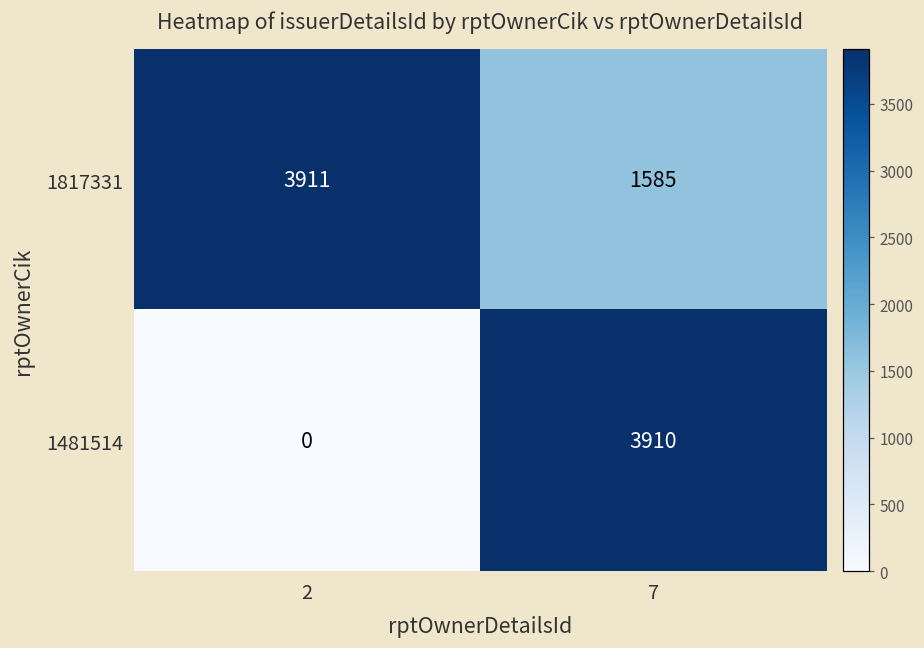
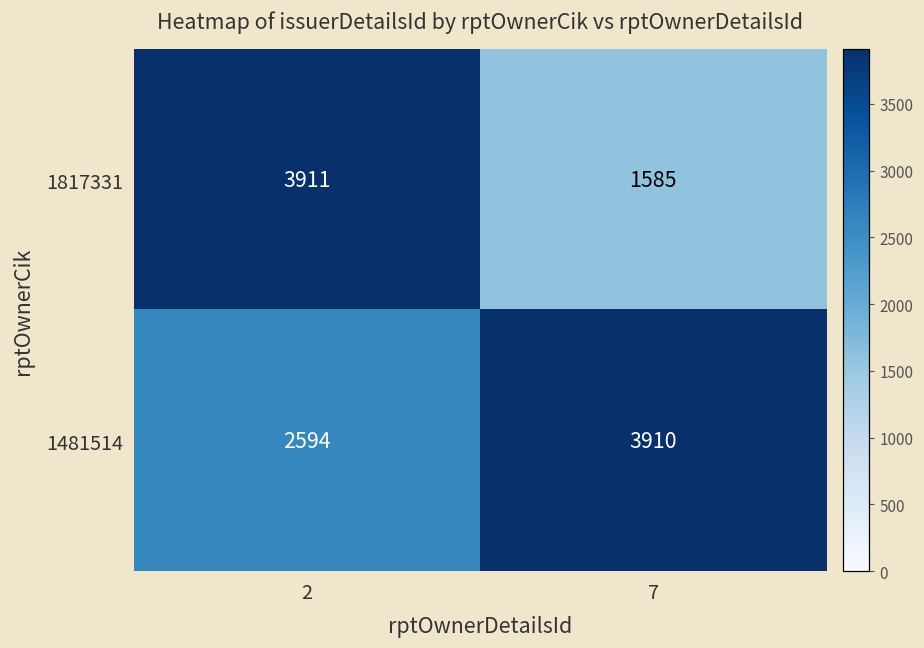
  {
    "1817331": {
      "2": 3911,
      "7": 1585
    },
    "1481514": {
-     "2": 0,
+     "2": 2594,
      "7": 3910
    }
  }
